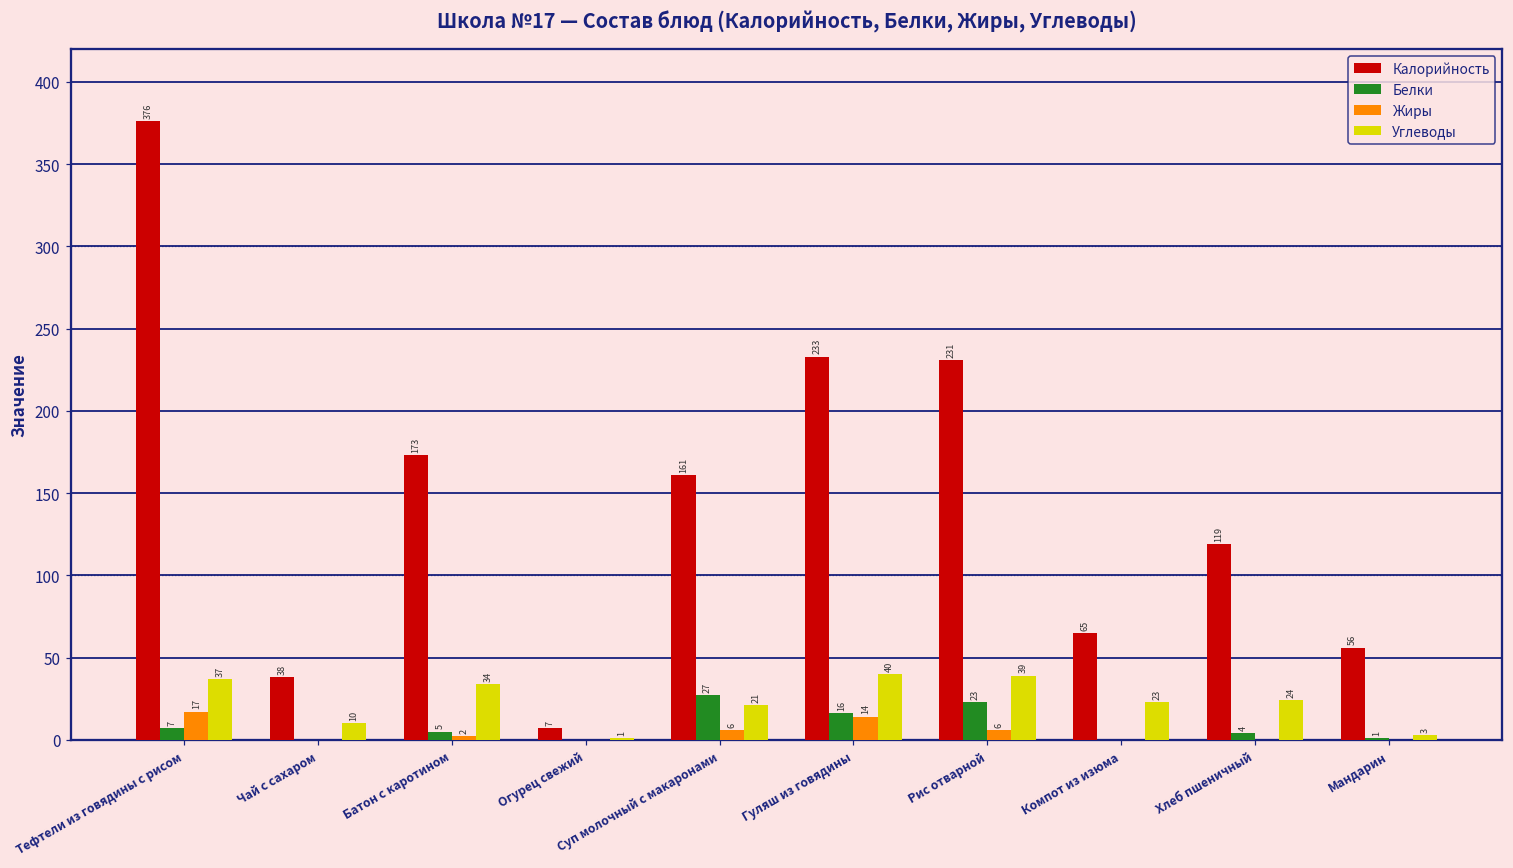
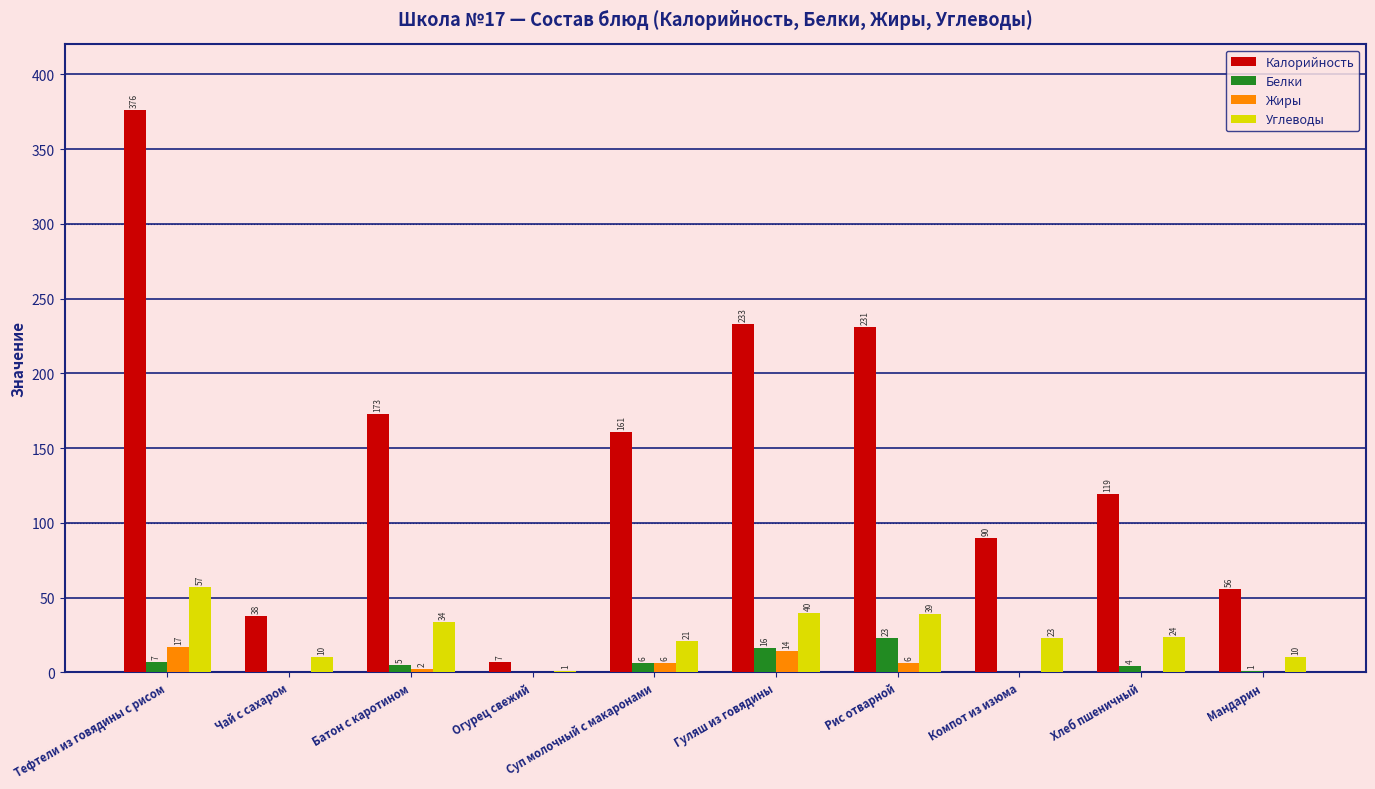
  {
    "Калорийность": {
      "Тефтели из говядины с рисом": 376,
      "Чай с сахаром": 38,
      "Батон с каротином": 173,
      "Огурец свежий": 7,
      "Суп молочный с макаронами": 161,
      "Гуляш из говядины": 233,
      "Рис отварной": 231,
-     "Компот из изюма": 65,
+     "Компот из изюма": 90,
      "Хлеб пшеничный": 119,
      "Мандарин": 56
    },
    "Белки": {
      "Тефтели из говядины с рисом": 7,
      "Батон с каротином": 5,
-     "Суп молочный с макаронами": 27,
+     "Суп молочный с макаронами": 6,
      "Гуляш из говядины": 16,
      "Рис отварной": 23,
      "Хлеб пшеничный": 4,
      "Мандарин": 1
    },
    "Жиры": {
      "Тефтели из говядины с рисом": 17,
      "Батон с каротином": 2,
      "Суп молочный с макаронами": 6,
      "Гуляш из говядины": 14,
      "Рис отварной": 6
    },
    "Углеводы": {
-     "Тефтели из говядины с рисом": 37,
+     "Тефтели из говядины с рисом": 57,
      "Чай с сахаром": 10,
      "Батон с каротином": 34,
      "Огурец свежий": 1,
      "Суп молочный с макаронами": 21,
      "Гуляш из говядины": 40,
      "Рис отварной": 39,
      "Компот из изюма": 23,
      "Хлеб пшеничный": 24,
-     "Мандарин": 3
+     "Мандарин": 10
    }
  }
